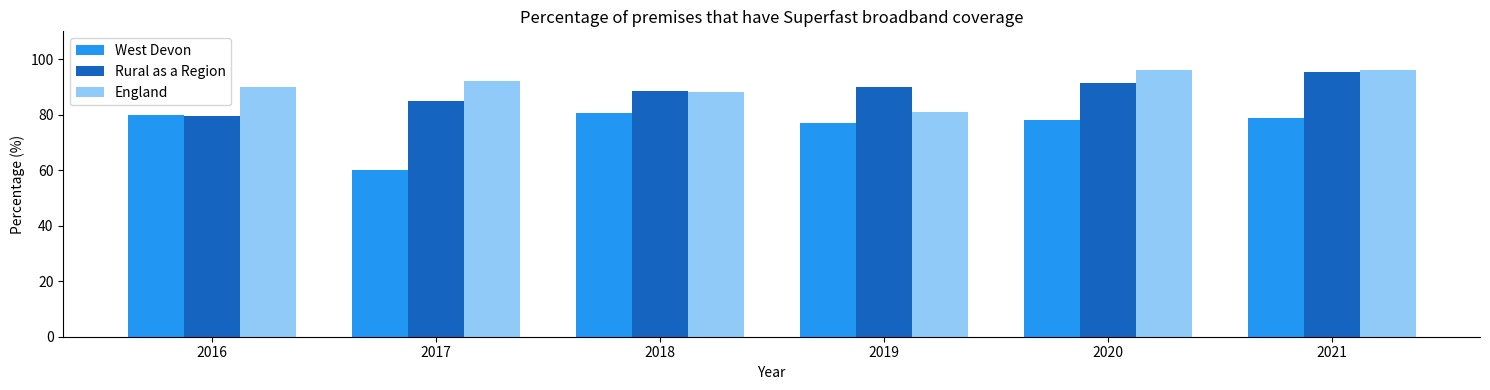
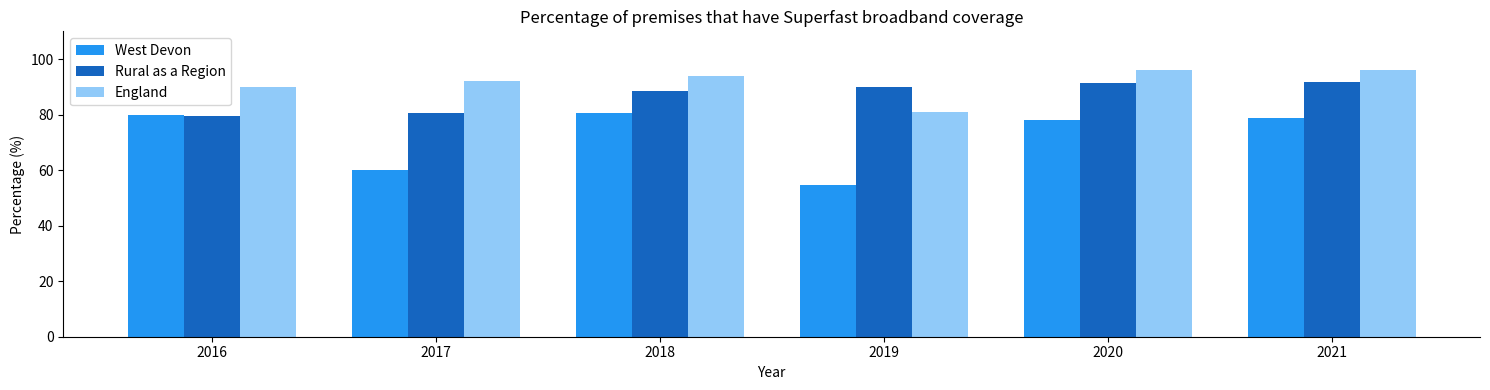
  {
    "West Devon": {
      "2016": 80,
      "2017": 60,
      "2018": 81,
-     "2019": 77,
+     "2019": 55,
      "2020": 78,
      "2021": 79
    },
    "Rural as a Region": {
      "2016": 79,
-     "2017": 85,
+     "2017": 81,
      "2018": 88,
      "2019": 90,
      "2020": 91,
-     "2021": 95
+     "2021": 92
    },
    "England": {
      "2016": 90,
      "2017": 92,
-     "2018": 88,
+     "2018": 94,
      "2019": 81,
      "2020": 96,
      "2021": 96
    }
  }
